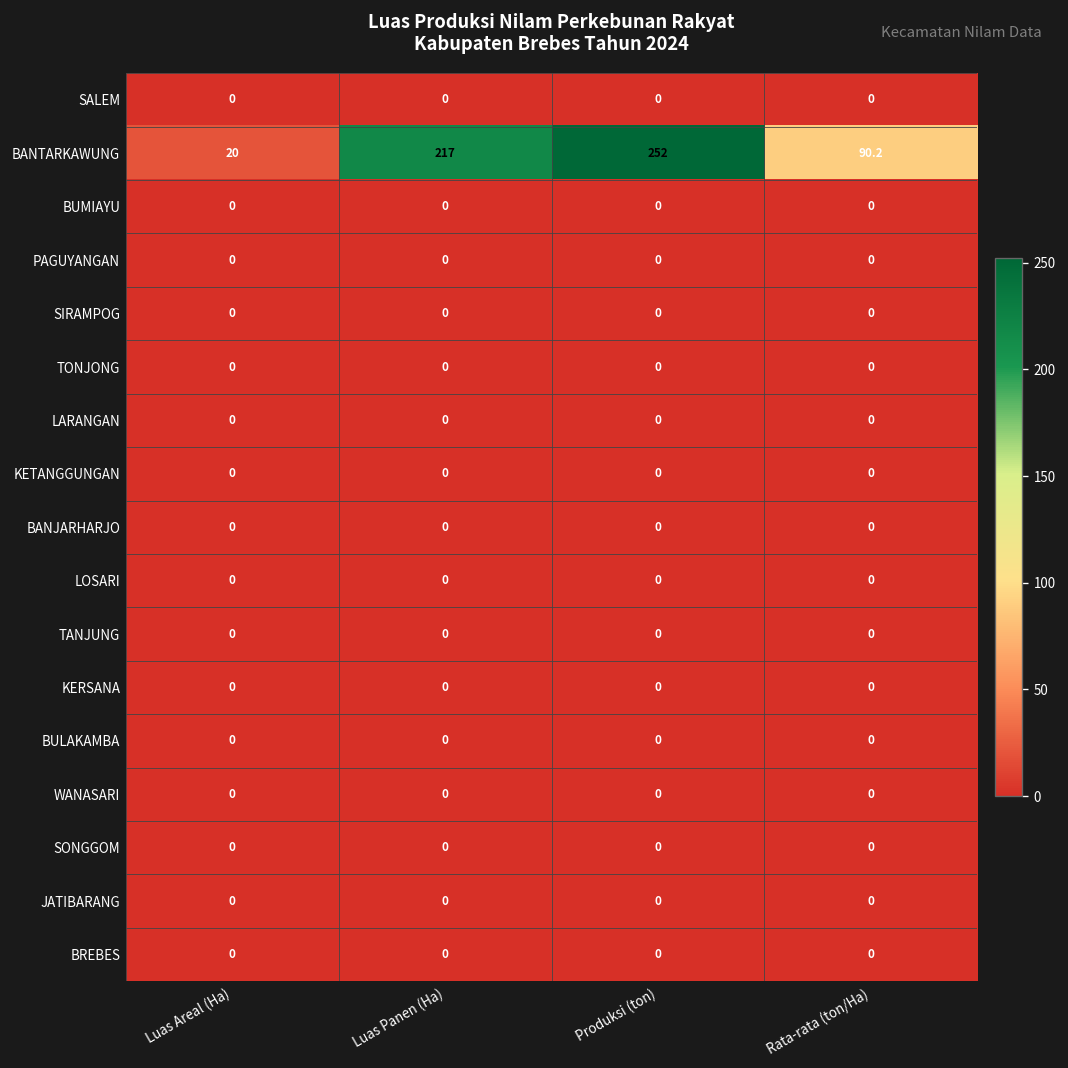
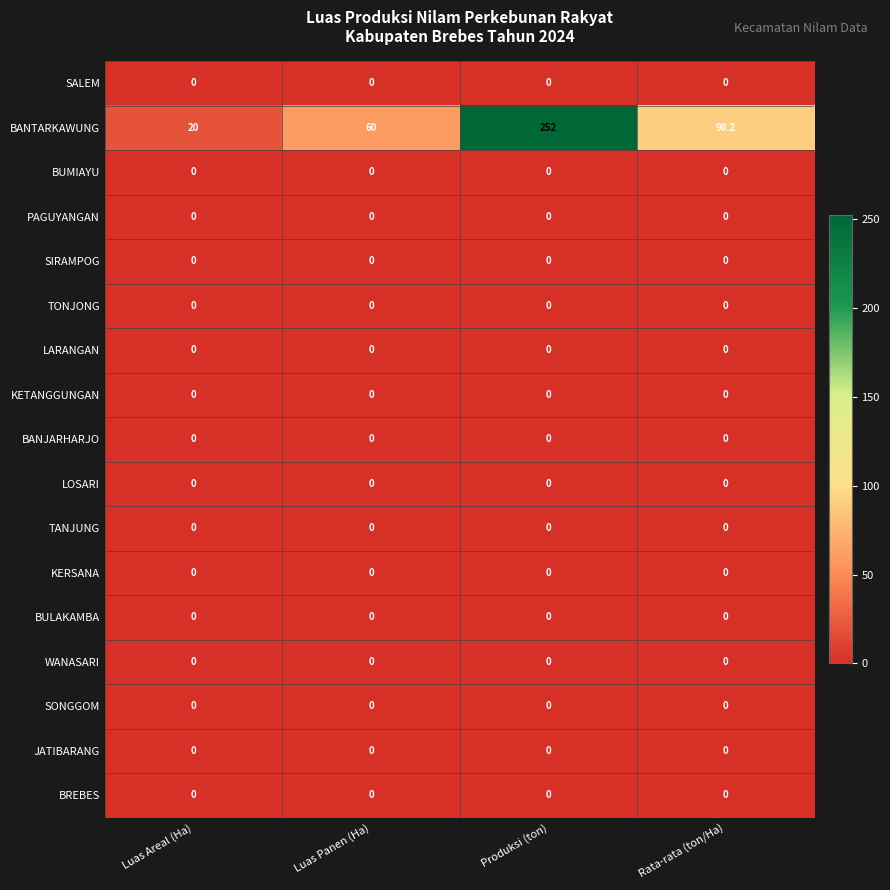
  {
    "SALEM": {
      "Luas Areal (Ha)": 0,
      "Luas Panen (Ha)": 0,
      "Produksi (ton)": 0,
      "Rata-rata (ton/Ha)": 0
    },
    "BANTARKAWUNG": {
      "Luas Areal (Ha)": 20,
-     "Luas Panen (Ha)": 217,
+     "Luas Panen (Ha)": 60,
      "Produksi (ton)": 252,
      "Rata-rata (ton/Ha)": 90.2
    },
    "BUMIAYU": {
      "Luas Areal (Ha)": 0,
      "Luas Panen (Ha)": 0,
      "Produksi (ton)": 0,
      "Rata-rata (ton/Ha)": 0
    },
    "PAGUYANGAN": {
      "Luas Areal (Ha)": 0,
      "Luas Panen (Ha)": 0,
      "Produksi (ton)": 0,
      "Rata-rata (ton/Ha)": 0
    },
    "SIRAMPOG": {
      "Luas Areal (Ha)": 0,
      "Luas Panen (Ha)": 0,
      "Produksi (ton)": 0,
      "Rata-rata (ton/Ha)": 0
    },
    "TONJONG": {
      "Luas Areal (Ha)": 0,
      "Luas Panen (Ha)": 0,
      "Produksi (ton)": 0,
      "Rata-rata (ton/Ha)": 0
    },
    "LARANGAN": {
      "Luas Areal (Ha)": 0,
      "Luas Panen (Ha)": 0,
      "Produksi (ton)": 0,
      "Rata-rata (ton/Ha)": 0
    },
    "KETANGGUNGAN": {
      "Luas Areal (Ha)": 0,
      "Luas Panen (Ha)": 0,
      "Produksi (ton)": 0,
      "Rata-rata (ton/Ha)": 0
    },
    "BANJARHARJO": {
      "Luas Areal (Ha)": 0,
      "Luas Panen (Ha)": 0,
      "Produksi (ton)": 0,
      "Rata-rata (ton/Ha)": 0
    },
    "LOSARI": {
      "Luas Areal (Ha)": 0,
      "Luas Panen (Ha)": 0,
      "Produksi (ton)": 0,
      "Rata-rata (ton/Ha)": 0
    },
    "TANJUNG": {
      "Luas Areal (Ha)": 0,
      "Luas Panen (Ha)": 0,
      "Produksi (ton)": 0,
      "Rata-rata (ton/Ha)": 0
    },
    "KERSANA": {
      "Luas Areal (Ha)": 0,
      "Luas Panen (Ha)": 0,
      "Produksi (ton)": 0,
      "Rata-rata (ton/Ha)": 0
    },
    "BULAKAMBA": {
      "Luas Areal (Ha)": 0,
      "Luas Panen (Ha)": 0,
      "Produksi (ton)": 0,
      "Rata-rata (ton/Ha)": 0
    },
    "WANASARI": {
      "Luas Areal (Ha)": 0,
      "Luas Panen (Ha)": 0,
      "Produksi (ton)": 0,
      "Rata-rata (ton/Ha)": 0
    },
    "SONGGOM": {
      "Luas Areal (Ha)": 0,
      "Luas Panen (Ha)": 0,
      "Produksi (ton)": 0,
      "Rata-rata (ton/Ha)": 0
    },
    "JATIBARANG": {
      "Luas Areal (Ha)": 0,
      "Luas Panen (Ha)": 0,
      "Produksi (ton)": 0,
      "Rata-rata (ton/Ha)": 0
    },
    "BREBES": {
      "Luas Areal (Ha)": 0,
      "Luas Panen (Ha)": 0,
      "Produksi (ton)": 0,
      "Rata-rata (ton/Ha)": 0
    }
  }
